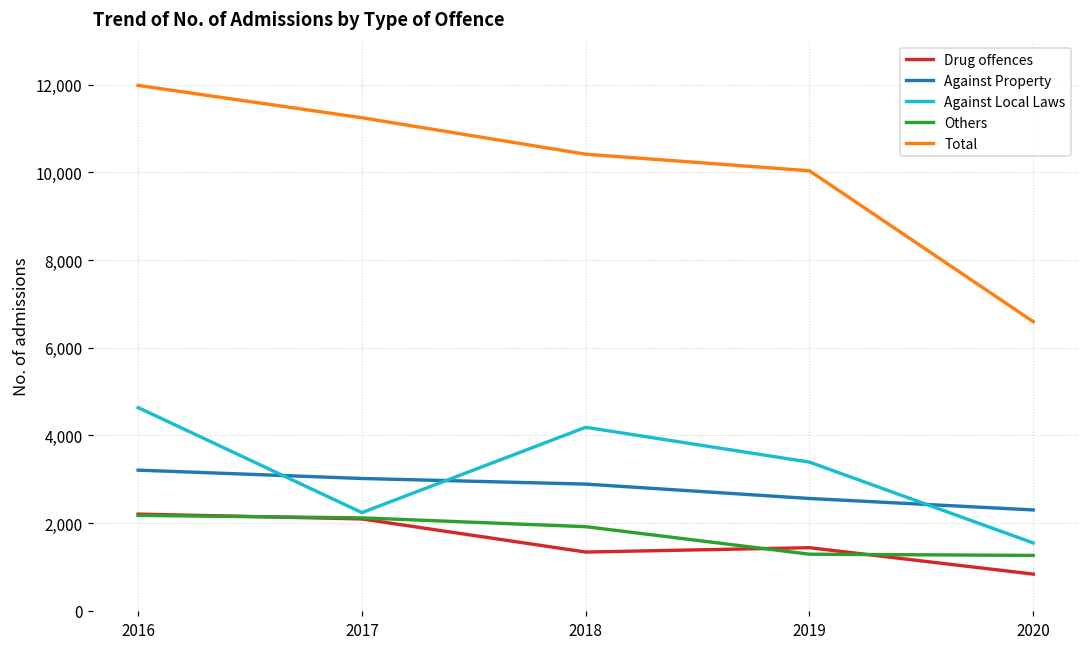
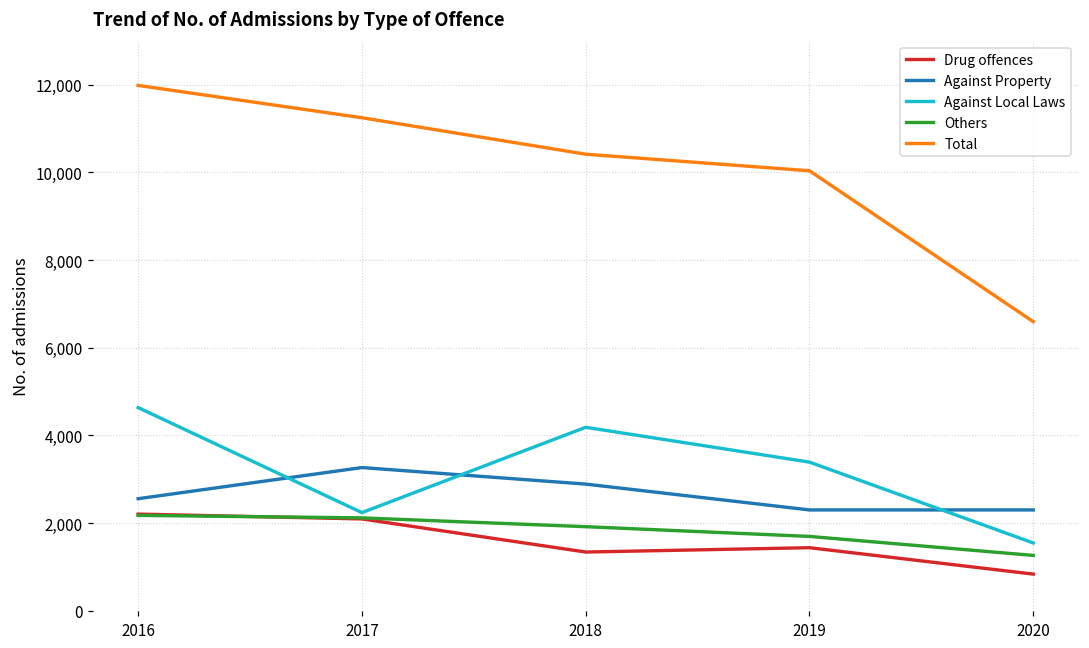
  {
    "Drug offences": {
      "2018": "1,300",
      "2019": "1,400",
      "2020": "800"
    },
    "Against Property": {
-     "2016": "3,200",
-     "2017": "3,000",
+     "2016": "2,600",
+     "2017": "3,300",
      "2018": "2,900",
-     "2019": "2,600",
+     "2019": "2,300",
      "2020": "2,300"
    },
    "Against Local Laws": {
      "2016": "4,600",
      "2017": "2,200",
      "2018": "4,200",
      "2019": "3,400",
      "2020": "1,500"
    },
    "Others": {
      "2018": "1,900",
-     "2019": "1,300",
+     "2019": "1,700",
      "2020": "1,300"
    },
    "Total": {
      "2016": "12,000",
      "2017": "11,200",
      "2018": "10,400",
      "2019": "10,000",
      "2020": "6,600"
    }
  }
